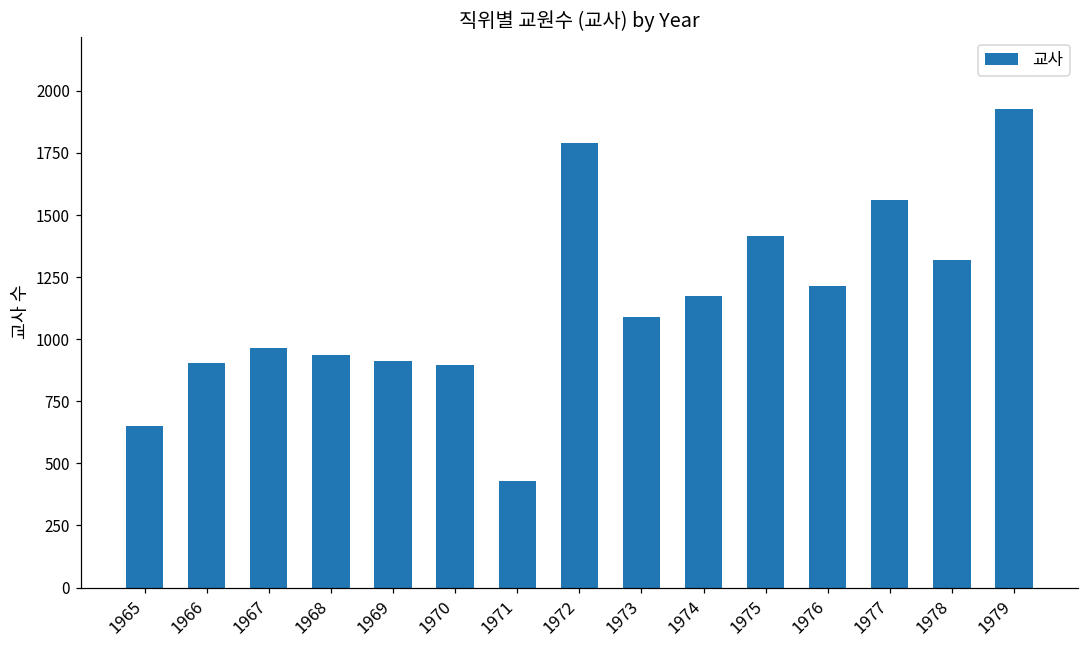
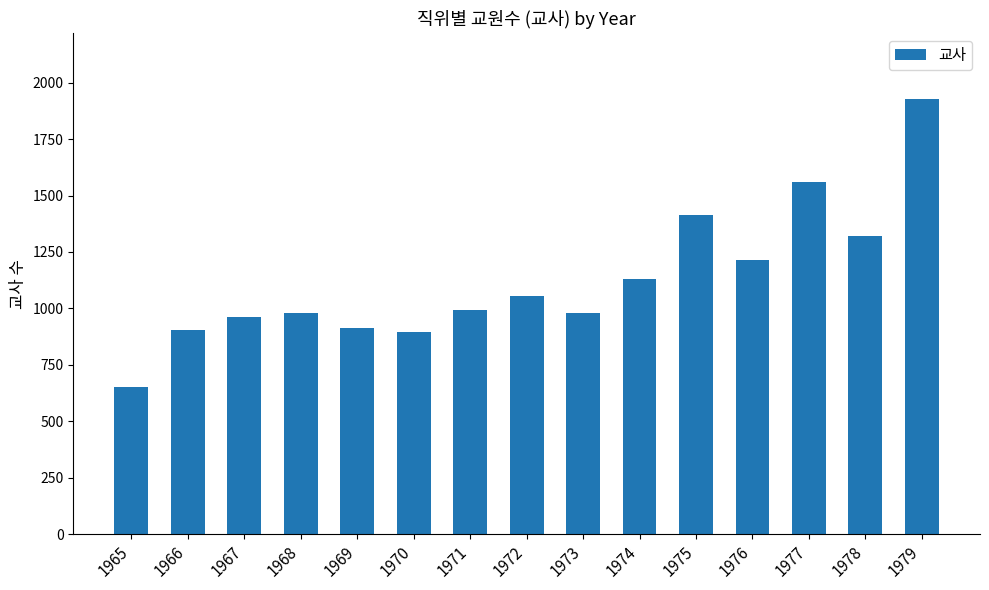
  {
    "1965": 650,
    "1966": 910,
    "1967": 960,
-   "1968": 940,
+   "1968": 980,
    "1969": 910,
    "1970": 900,
-   "1971": 430,
-   "1972": 1790,
-   "1973": 1090,
-   "1974": 1170,
+   "1971": 990,
+   "1972": 1050,
+   "1973": 980,
+   "1974": 1130,
    "1975": 1420,
    "1976": 1220,
    "1977": 1560,
    "1978": 1320,
    "1979": 1930
  }
